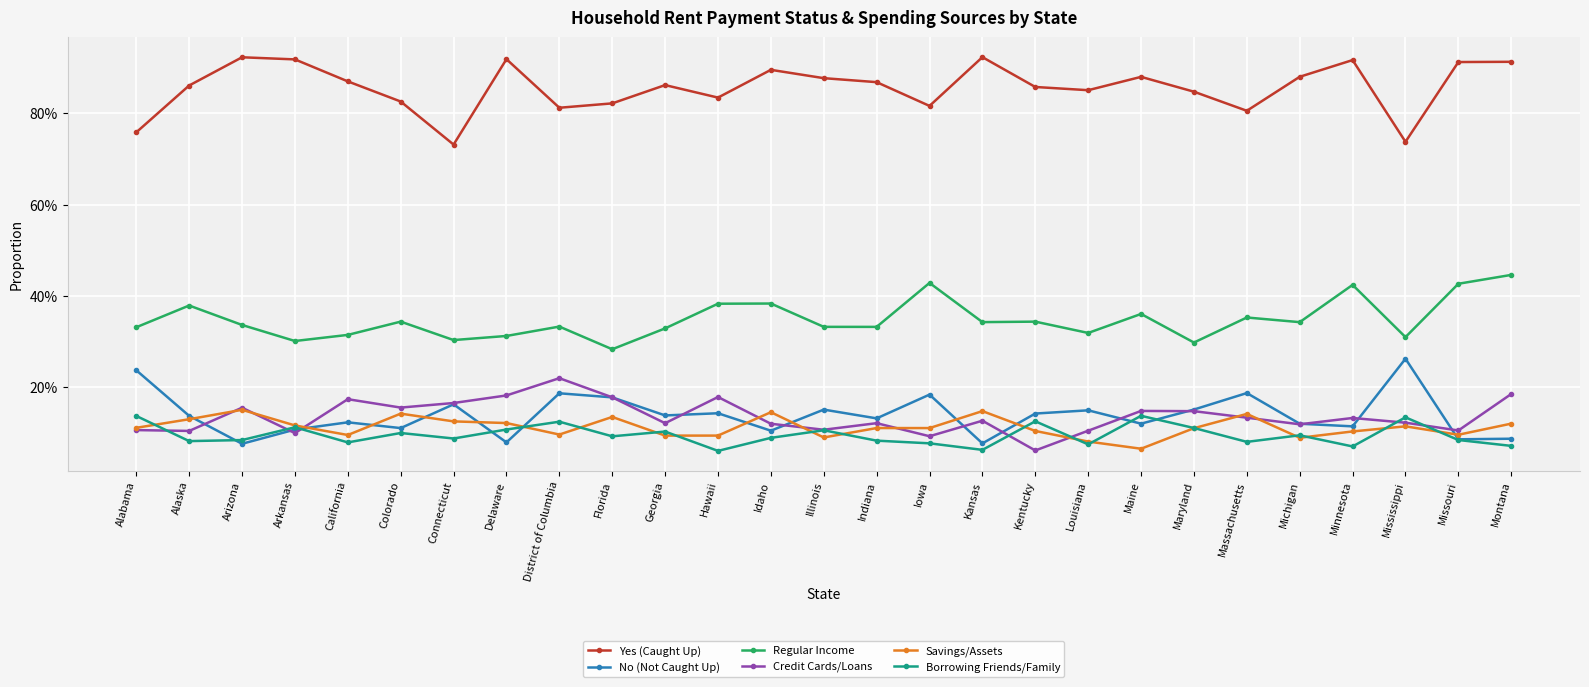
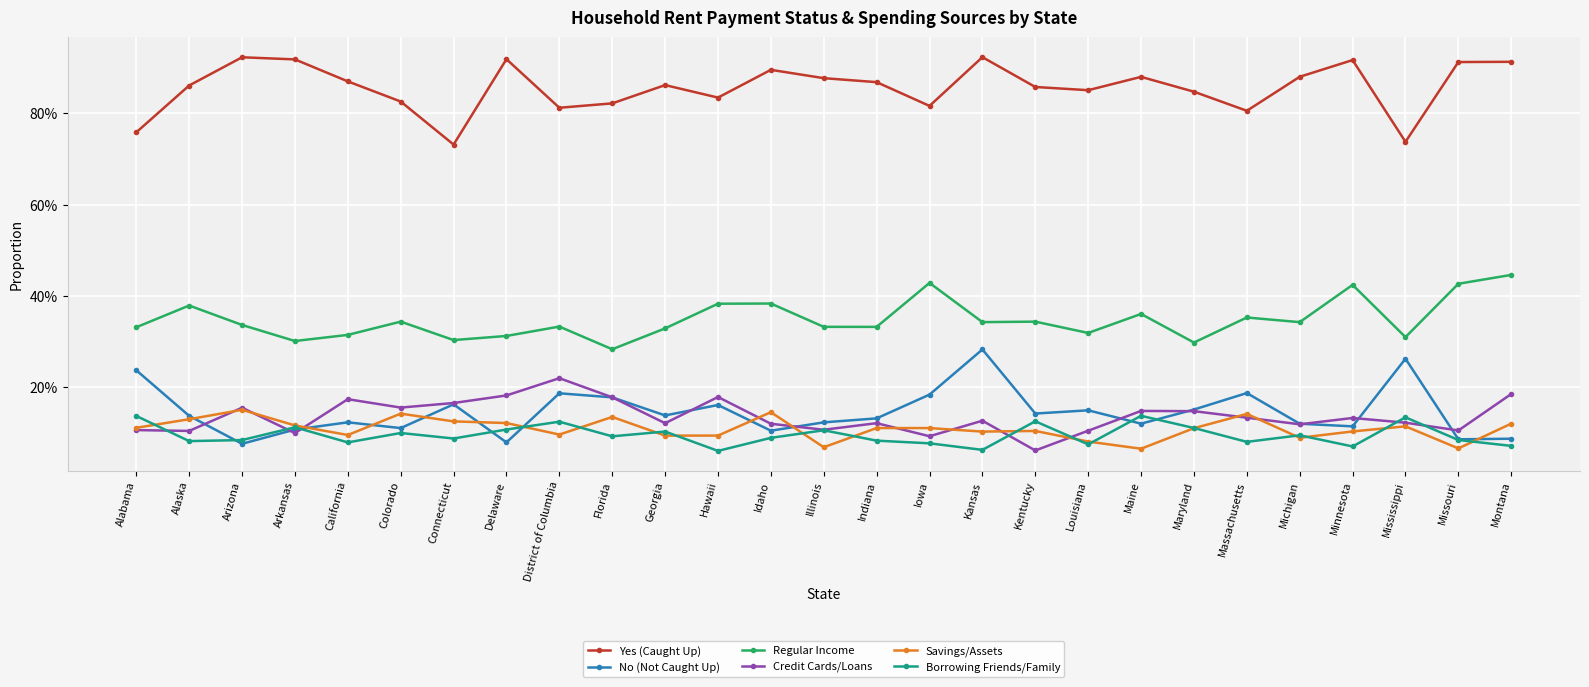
  {
    "Yes (Caught Up)": {
      "Alabama": "76%",
      "Alaska": "86%",
      "Arizona": "92%",
      "Arkansas": "92%",
      "California": "87%",
      "Colorado": "83%",
      "Connecticut": "73%",
      "Delaware": "92%",
      "District of Columbia": "81%",
      "Florida": "82%",
      "Georgia": "86%",
      "Hawaii": "83%",
      "Idaho": "90%",
      "Illinois": "88%",
      "Indiana": "87%",
      "Iowa": "82%",
      "Kansas": "92%",
      "Kentucky": "86%",
      "Louisiana": "85%",
      "Maine": "88%",
      "Maryland": "85%",
      "Massachusetts": "81%",
      "Michigan": "88%",
      "Minnesota": "92%",
      "Mississippi": "74%",
      "Missouri": "91%",
      "Montana": "91%"
    },
    "No (Not Caught Up)": {
      "Alabama": "24%",
      "Alaska": "14%",
      "Arizona": "8%",
      "California": "12%",
      "Colorado": "11%",
      "Delaware": "8%",
      "District of Columbia": "19%",
      "Georgia": "14%",
-     "Hawaii": "14%",
+     "Hawaii": "16%",
      "Idaho": "10%",
-     "Illinois": "15%",
+     "Illinois": "12%",
      "Indiana": "13%",
      "Iowa": "18%",
-     "Kansas": "8%",
+     "Kansas": "28%",
      "Kentucky": "14%",
      "Louisiana": "15%",
      "Maine": "12%",
      "Massachusetts": "19%",
      "Minnesota": "11%",
      "Mississippi": "26%",
      "Montana": "9%"
    },
    "Credit Cards/Loans": {
      "Alaska": "10%",
      "Arkansas": "10%",
      "California": "17%",
      "Colorado": "15%",
      "Delaware": "18%",
      "District of Columbia": "22%",
      "Georgia": "12%",
      "Hawaii": "18%",
      "Idaho": "12%",
      "Indiana": "12%",
      "Iowa": "9%",
      "Kansas": "13%",
      "Kentucky": "6%",
      "Louisiana": "10%",
      "Maine": "15%",
      "Massachusetts": "13%",
      "Minnesota": "13%",
      "Mississippi": "12%",
      "Missouri": "10%",
      "Montana": "18%"
    },
    "Savings/Assets": {
      "Alaska": "13%",
      "California": "9%",
      "Colorado": "14%",
      "Connecticut": "12%",
      "Delaware": "12%",
      "District of Columbia": "10%",
      "Florida": "13%",
      "Georgia": "9%",
      "Hawaii": "9%",
      "Idaho": "14%",
-     "Illinois": "9%",
+     "Illinois": "7%",
      "Indiana": "11%",
      "Iowa": "11%",
-     "Kansas": "15%",
+     "Kansas": "10%",
      "Kentucky": "10%",
      "Louisiana": "8%",
      "Maine": "6%",
      "Massachusetts": "14%",
      "Minnesota": "10%",
      "Mississippi": "11%",
-     "Missouri": "10%",
+     "Missouri": "7%",
      "Montana": "12%"
    }
  }
